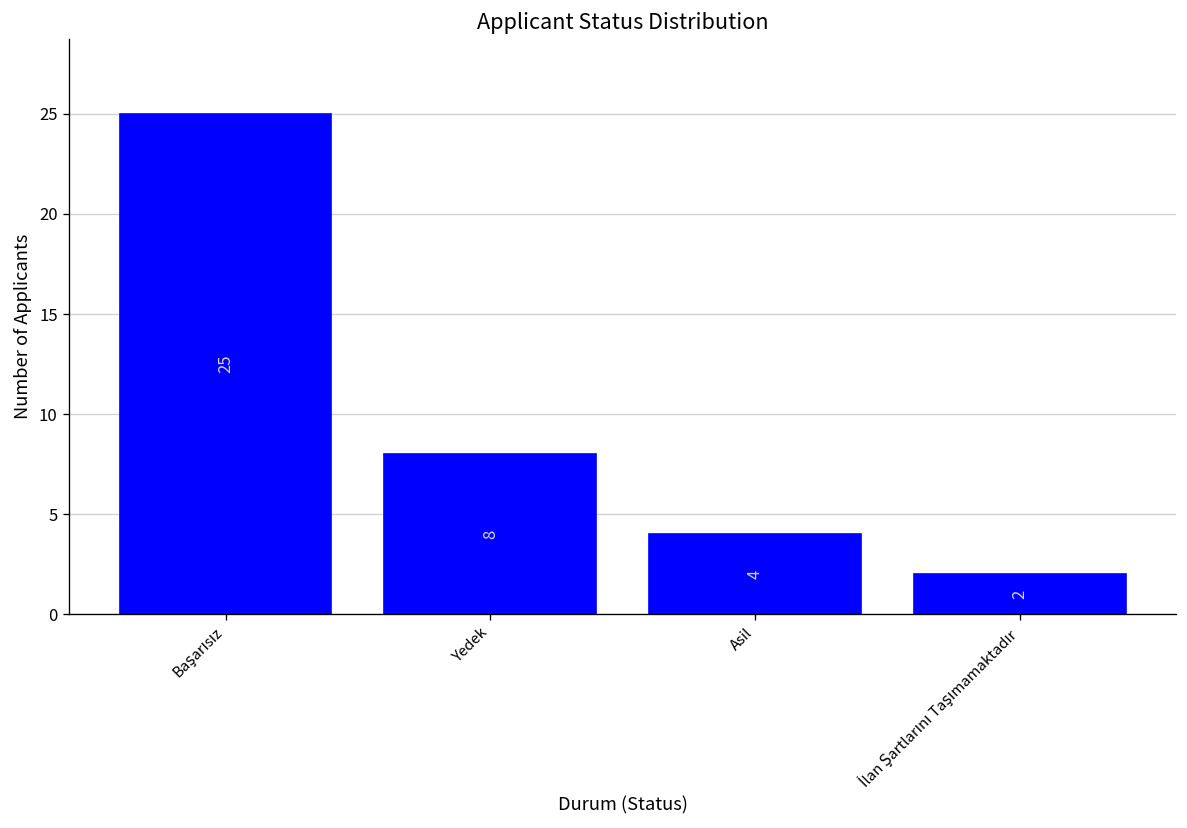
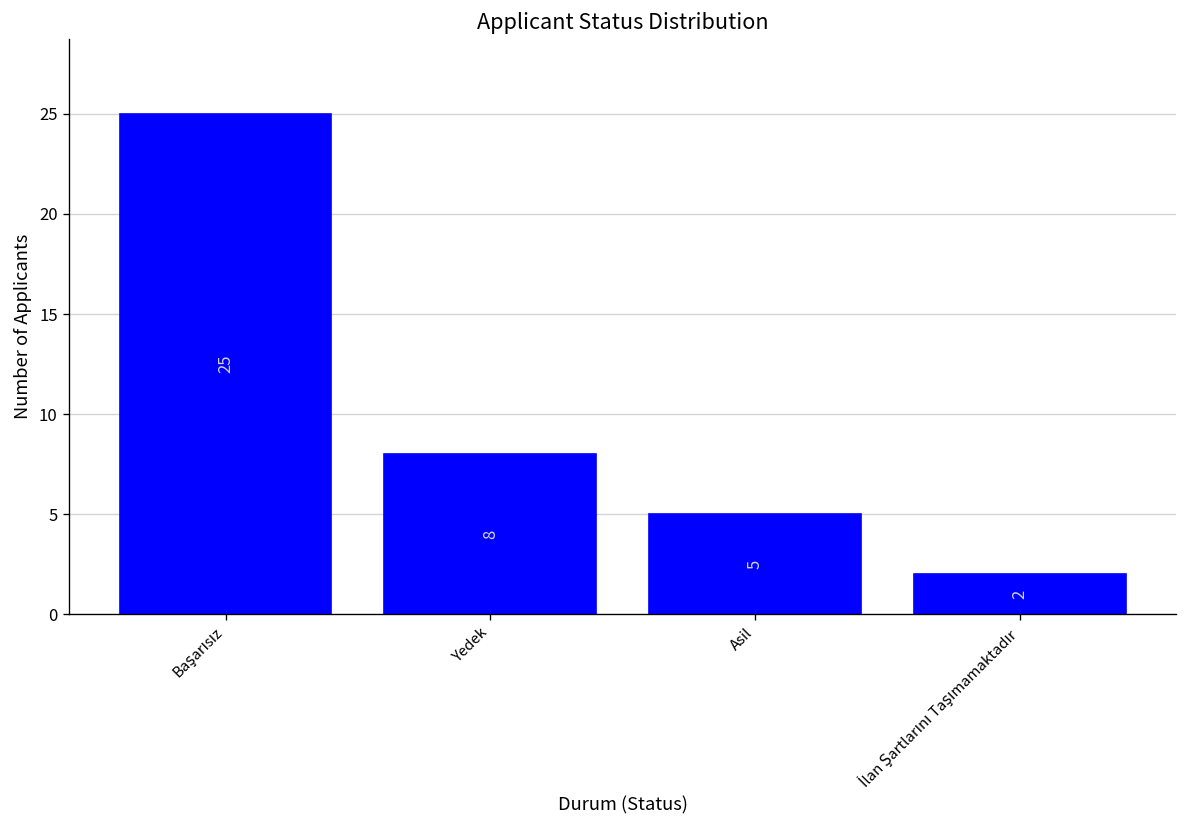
  {
    "Başarısız": 25,
    "Yedek": 8,
-   "Asil": 4,
+   "Asil": 5,
    "İlan Şartlarını Taşımamaktadır": 2
  }
